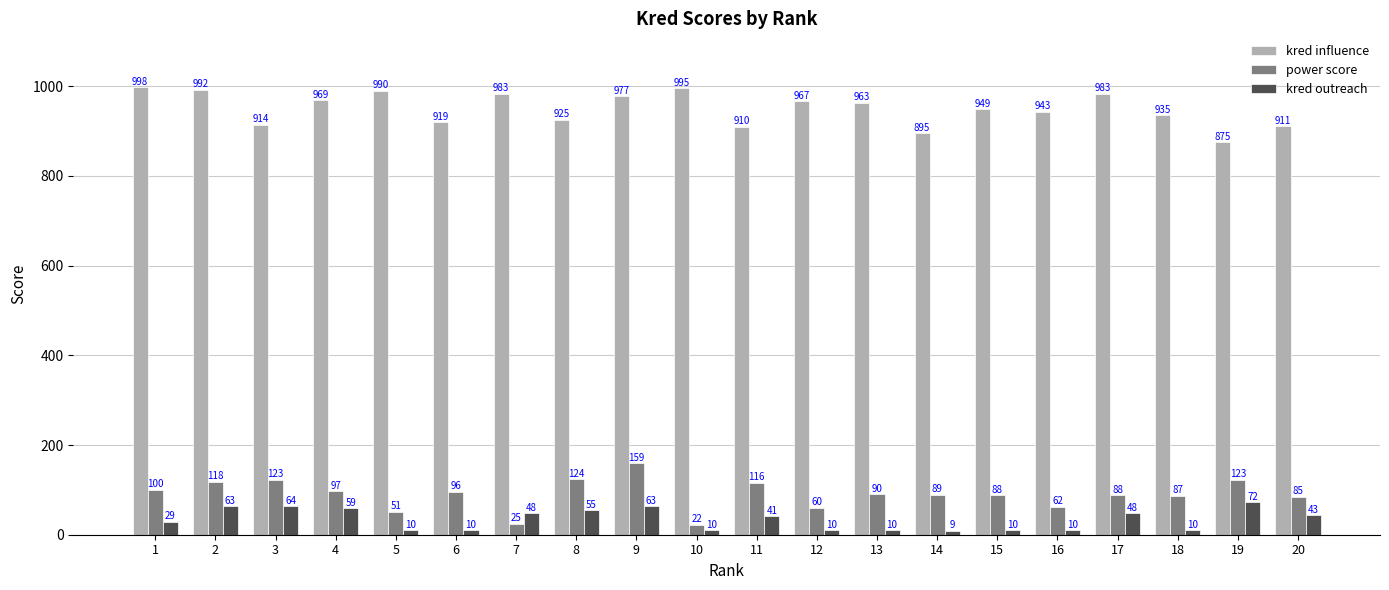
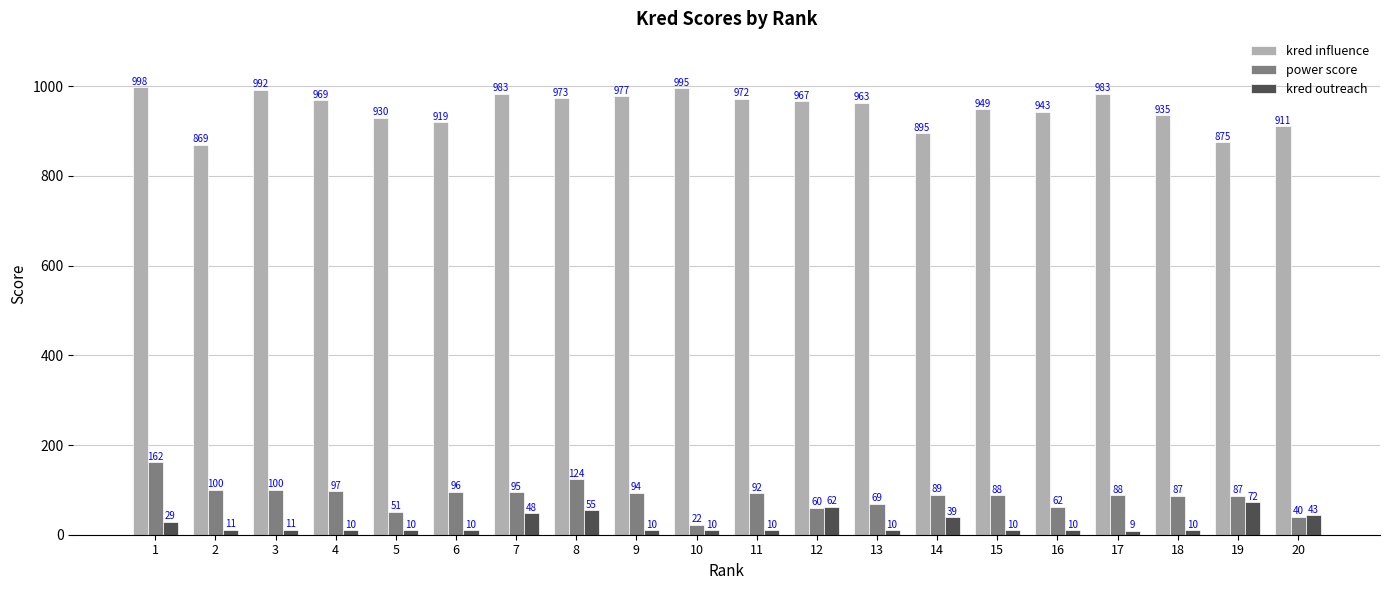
  {
    "kred influence": {
      "1": 998,
-     "2": 992,
-     "3": 914,
+     "2": 869,
+     "3": 992,
      "4": 969,
-     "5": 990,
+     "5": 930,
      "6": 919,
      "7": 983,
-     "8": 925,
+     "8": 973,
      "9": 977,
      "10": 995,
-     "11": 910,
+     "11": 972,
      "12": 967,
      "13": 963,
      "14": 895,
      "15": 949,
      "16": 943,
      "17": 983,
      "18": 935,
      "19": 875,
      "20": 911
    },
    "power score": {
-     "1": 100,
-     "2": 118,
-     "3": 123,
+     "1": 162,
+     "2": 100,
+     "3": 100,
      "4": 97,
      "5": 51,
      "6": 96,
-     "7": 25,
+     "7": 95,
      "8": 124,
-     "9": 159,
+     "9": 94,
      "10": 22,
-     "11": 116,
+     "11": 92,
      "12": 60,
-     "13": 90,
+     "13": 69,
      "14": 89,
      "15": 88,
      "16": 62,
      "17": 88,
      "18": 87,
-     "19": 123,
-     "20": 85
+     "19": 87,
+     "20": 40
    },
    "kred outreach": {
      "1": 29,
-     "2": 63,
-     "3": 64,
-     "4": 59,
+     "2": 11,
+     "3": 11,
+     "4": 10,
      "5": 10,
      "6": 10,
      "7": 48,
      "8": 55,
-     "9": 63,
+     "9": 10,
      "10": 10,
-     "11": 41,
-     "12": 10,
+     "11": 10,
+     "12": 62,
      "13": 10,
-     "14": 9,
+     "14": 39,
      "15": 10,
      "16": 10,
-     "17": 48,
+     "17": 9,
      "18": 10,
      "19": 72,
      "20": 43
    }
  }
